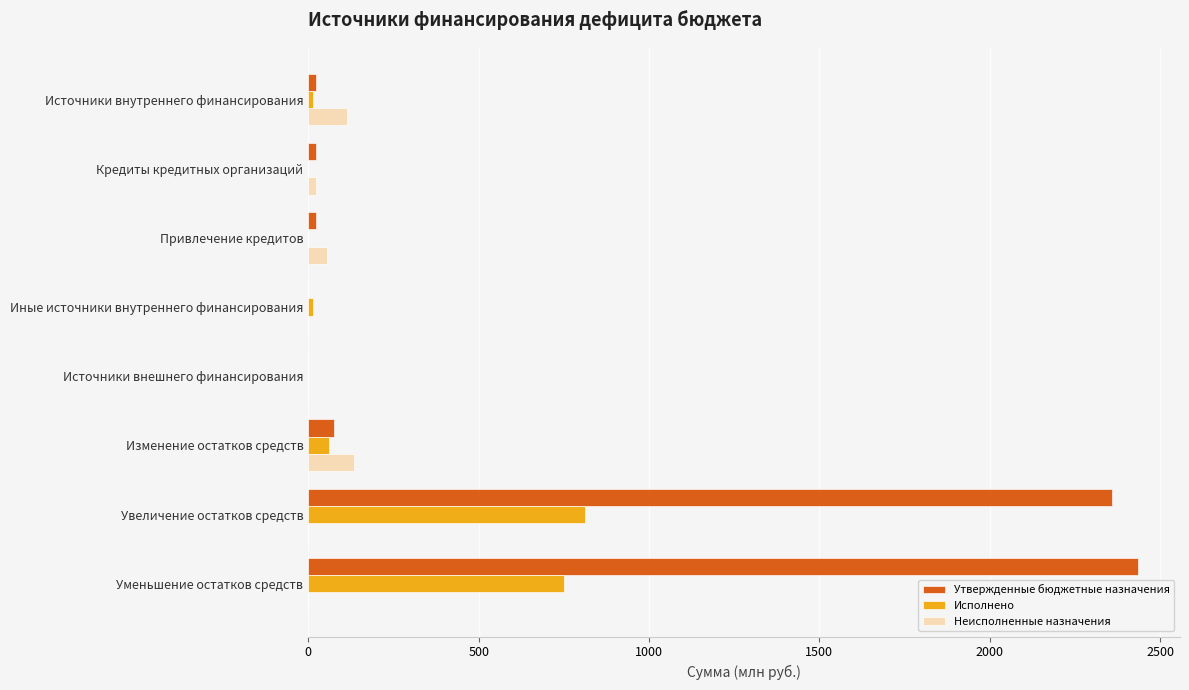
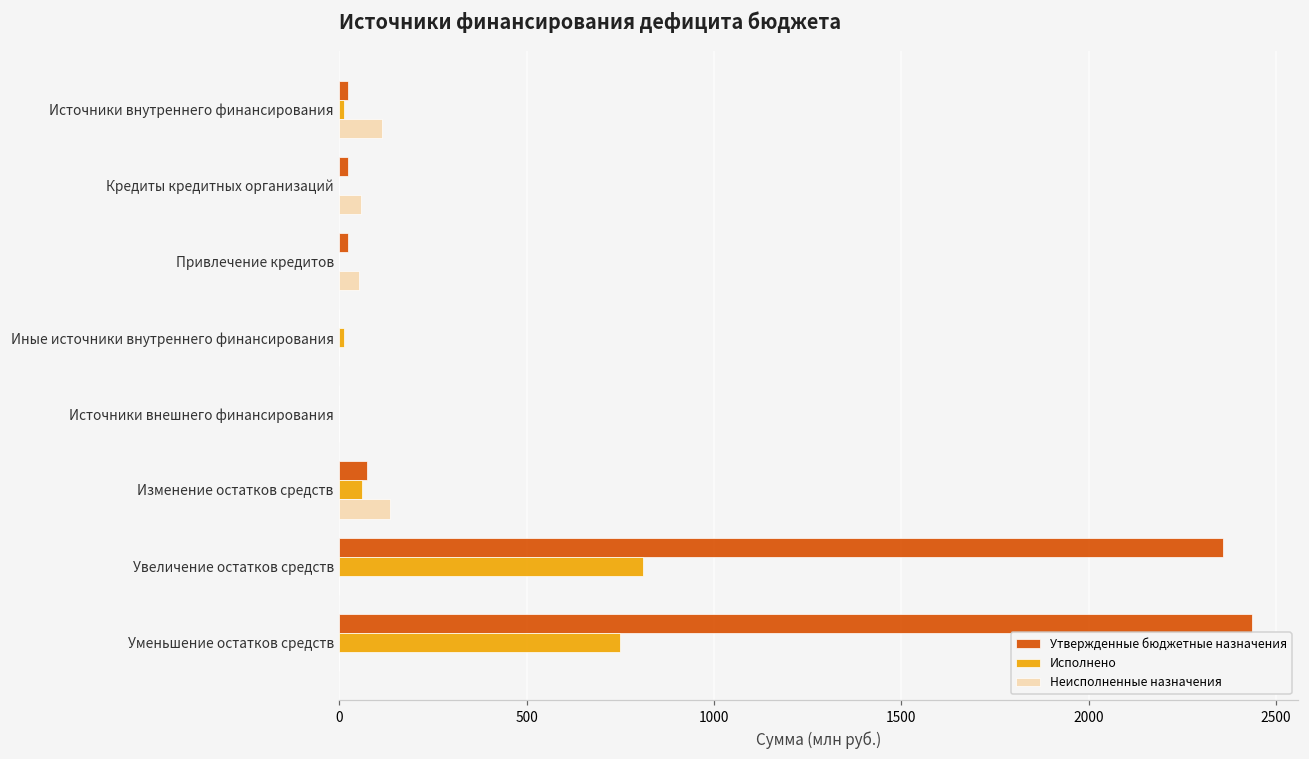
  {
    "Утвержденные бюджетные назначения": {
      "Источники внутреннего финансирования": 20,
      "Кредиты кредитных организаций": 20,
      "Привлечение кредитов": 20,
      "Иные источники внутреннего финансирования": 0,
      "Источники внешнего финансирования": 0,
      "Изменение остатков средств": 70,
      "Увеличение остатков средств": 2360,
      "Уменьшение остатков средств": 2440
    },
    "Исполнено": {
      "Источники внутреннего финансирования": 10,
      "Кредиты кредитных организаций": 0,
      "Привлечение кредитов": 0,
      "Иные источники внутреннего финансирования": 10,
      "Источники внешнего финансирования": 0,
      "Изменение остатков средств": 60,
      "Увеличение остатков средств": 810,
      "Уменьшение остатков средств": 750
    },
    "Неисполненные назначения": {
      "Источники внутреннего финансирования": 110,
-     "Кредиты кредитных организаций": 20,
+     "Кредиты кредитных организаций": 60,
      "Привлечение кредитов": 50,
      "Иные источники внутреннего финансирования": 0,
      "Источники внешнего финансирования": 0,
      "Изменение остатков средств": 130,
      "Увеличение остатков средств": 0,
      "Уменьшение остатков средств": 0
    }
  }
